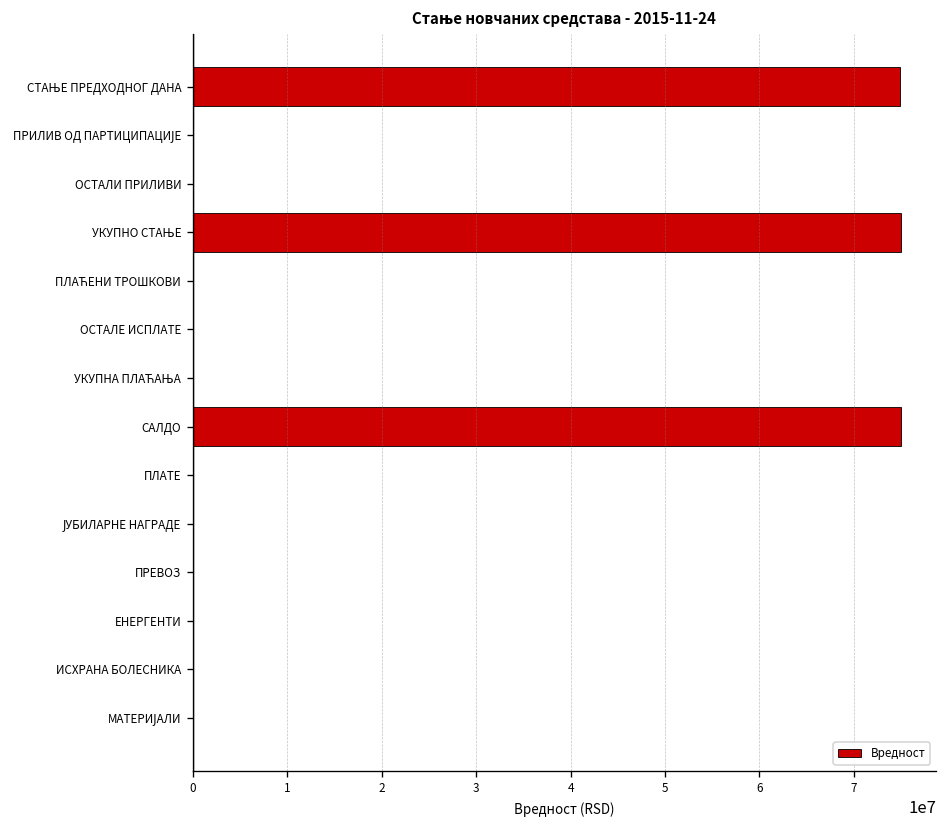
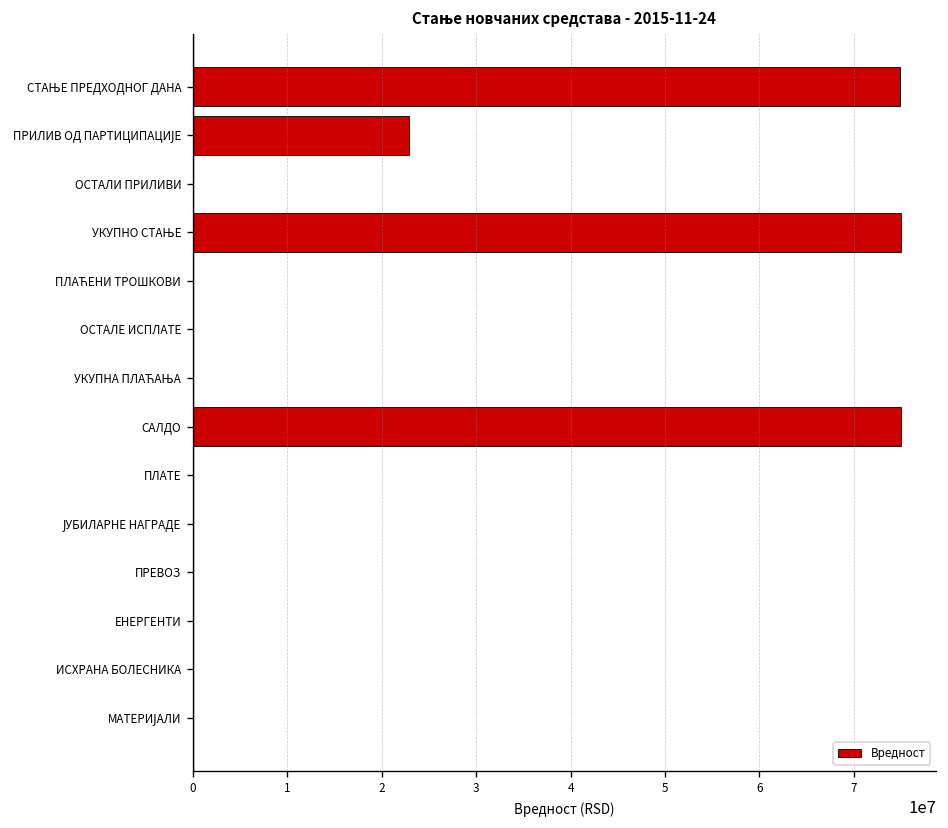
  {
    "СТАЊЕ ПРЕДХОДНОГ ДАНА": 75000000,
-   "ПРИЛИВ ОД ПАРТИЦИПАЦИЈЕ": 0,
+   "ПРИЛИВ ОД ПАРТИЦИПАЦИЈЕ": 23000000,
    "ОСТАЛИ ПРИЛИВИ": 0,
    "УКУПНО СТАЊЕ": 75000000,
    "ОСТАЛЕ ИСПЛАТЕ": 0,
    "САЛДО": 75000000,
    "ЈУБИЛАРНЕ НАГРАДЕ": 0,
    "ПРЕВОЗ": 0,
    "ЕНЕРГЕНТИ": 0,
    "ИСХРАНА БОЛЕСНИКА": 0,
    "МАТЕРИЈАЛИ": 0
  }
